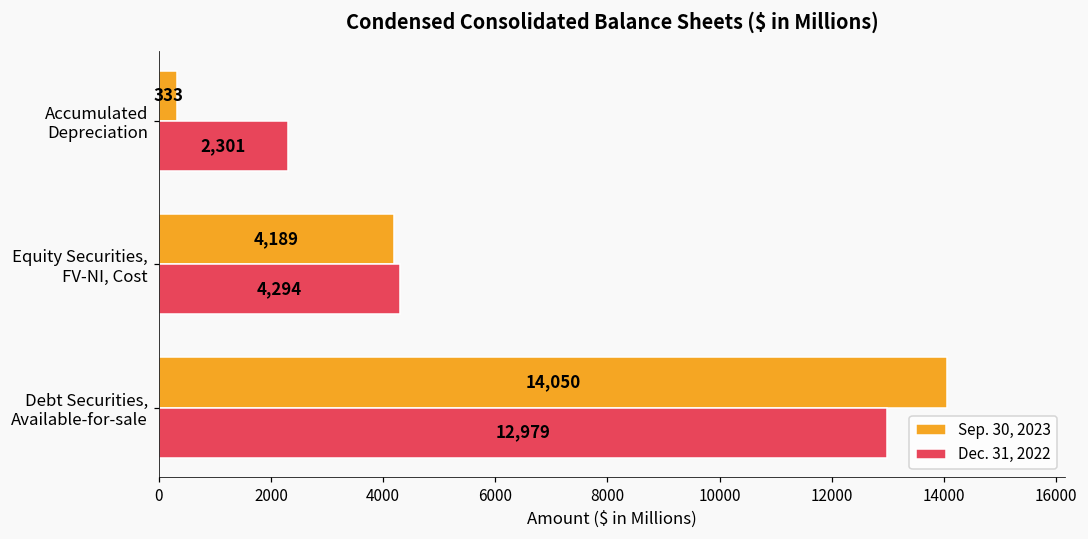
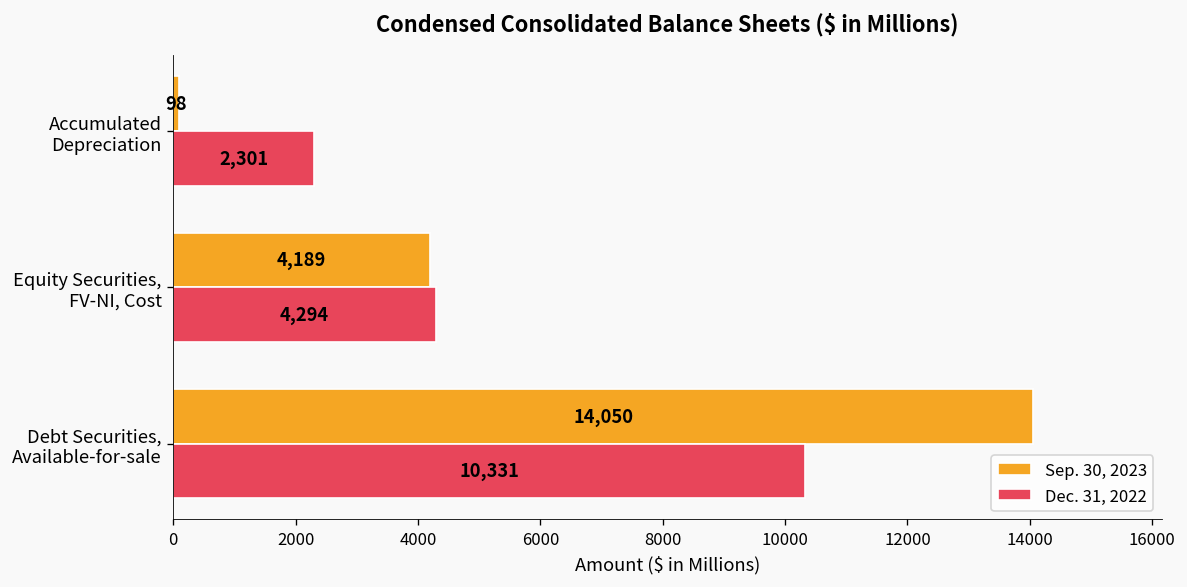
  {
    "Sep. 30, 2023": {
-     "Accumulated Depreciation": "333",
+     "Accumulated Depreciation": "98",
      "Equity Securities, FV-NI, Cost": "4,189",
      "Debt Securities, Available-for-sale": "14,050"
    },
    "Dec. 31, 2022": {
      "Accumulated Depreciation": "2,301",
      "Equity Securities, FV-NI, Cost": "4,294",
-     "Debt Securities, Available-for-sale": "12,979"
+     "Debt Securities, Available-for-sale": "10,331"
    }
  }
